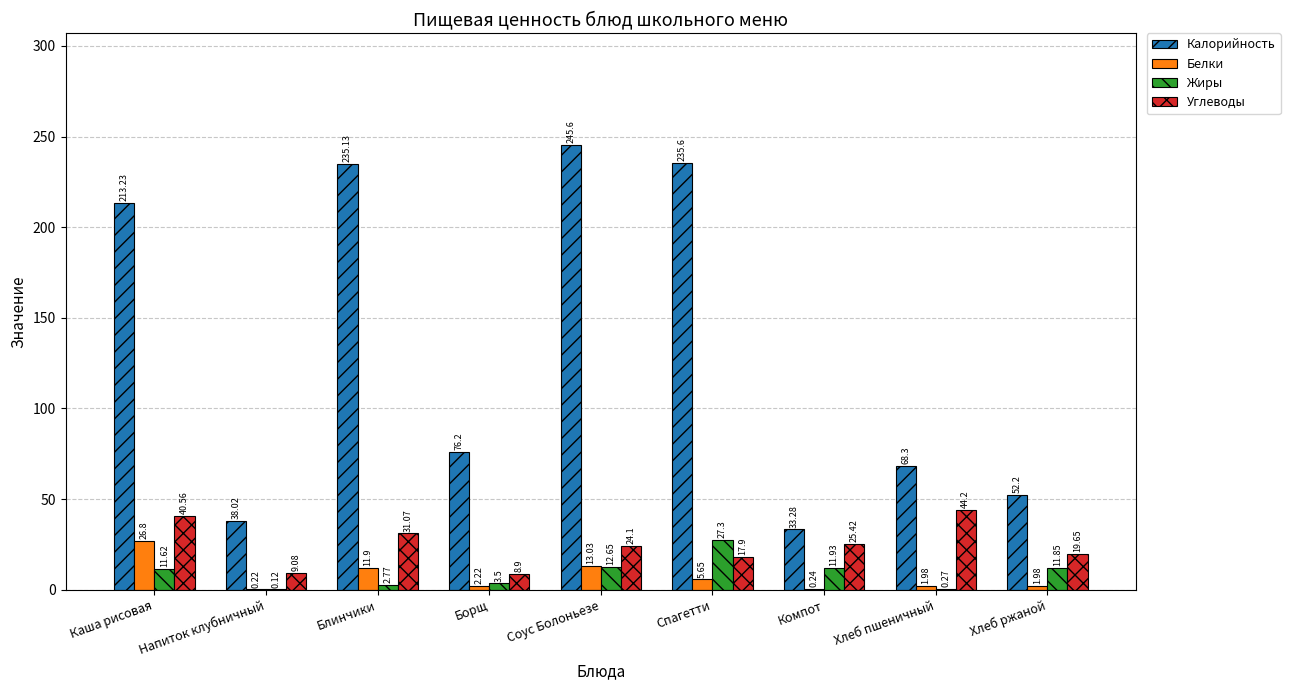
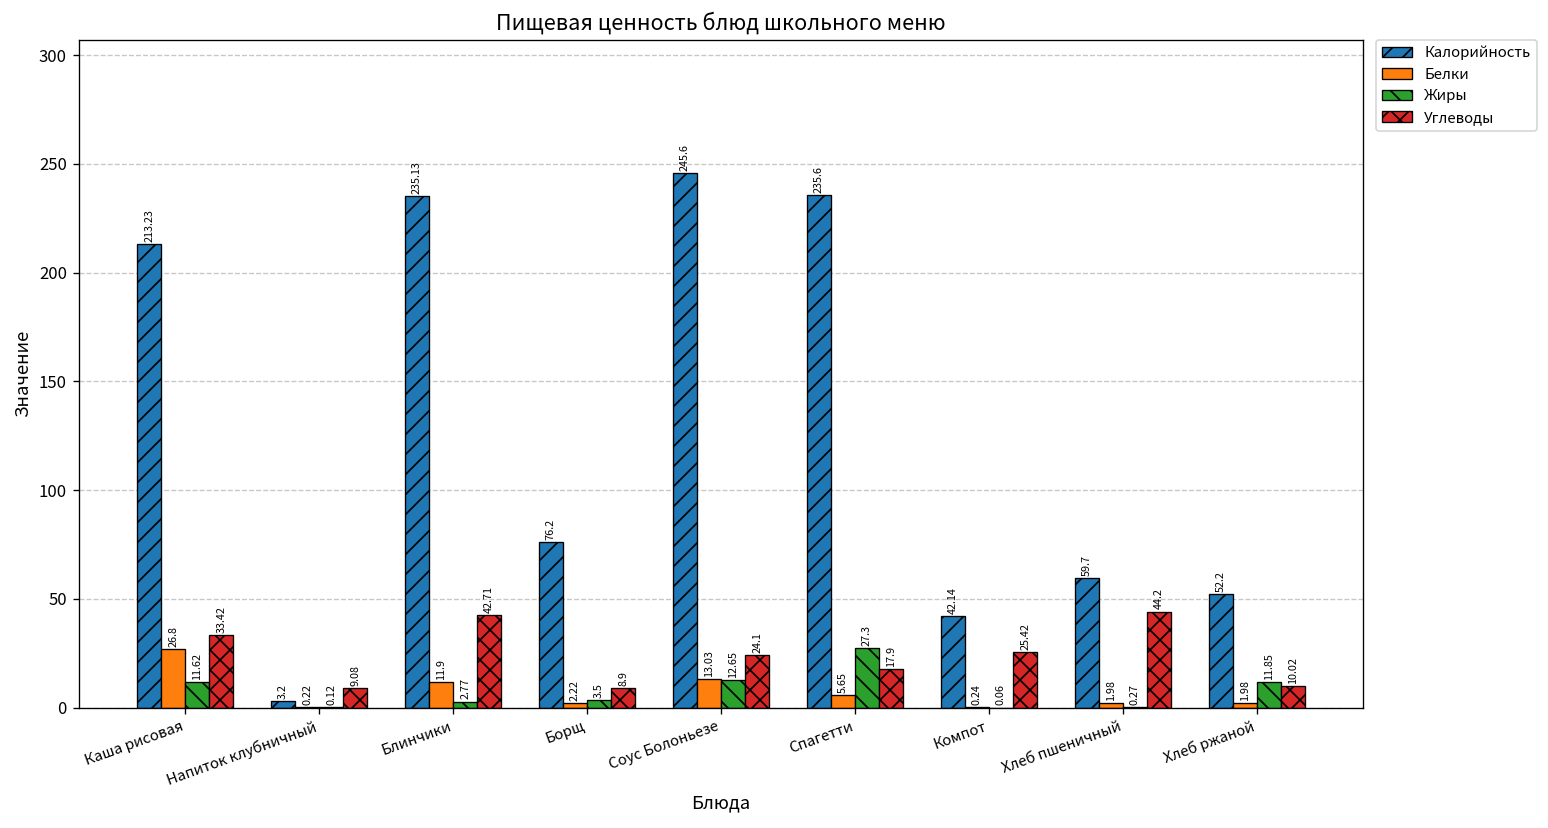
  {
    "Калорийность": {
      "Каша рисовая": 213.23,
-     "Напиток клубничный": 38.02,
+     "Напиток клубничный": 3.2,
      "Блинчики": 235.13,
      "Борщ": 76.2,
      "Соус Болоньезе": 245.6,
      "Спагетти": 235.6,
-     "Компот": 33.28,
-     "Хлеб пшеничный": 68.3,
+     "Компот": 42.14,
+     "Хлеб пшеничный": 59.7,
      "Хлеб ржаной": 52.2
    },
    "Белки": {
      "Каша рисовая": 26.8,
      "Напиток клубничный": 0.22,
      "Блинчики": 11.9,
      "Борщ": 2.22,
      "Соус Болоньезе": 13.03,
      "Спагетти": 5.65,
      "Компот": 0.24,
      "Хлеб пшеничный": 1.98,
      "Хлеб ржаной": 1.98
    },
    "Жиры": {
      "Каша рисовая": 11.62,
      "Напиток клубничный": 0.12,
      "Блинчики": 2.77,
      "Борщ": 3.5,
      "Соус Болоньезе": 12.65,
      "Спагетти": 27.3,
-     "Компот": 11.93,
+     "Компот": 0.06,
      "Хлеб пшеничный": 0.27,
      "Хлеб ржаной": 11.85
    },
    "Углеводы": {
-     "Каша рисовая": 40.56,
+     "Каша рисовая": 33.42,
      "Напиток клубничный": 9.08,
-     "Блинчики": 31.07,
+     "Блинчики": 42.71,
      "Борщ": 8.9,
      "Соус Болоньезе": 24.1,
      "Спагетти": 17.9,
      "Компот": 25.42,
      "Хлеб пшеничный": 44.2,
-     "Хлеб ржаной": 19.65
+     "Хлеб ржаной": 10.02
    }
  }
